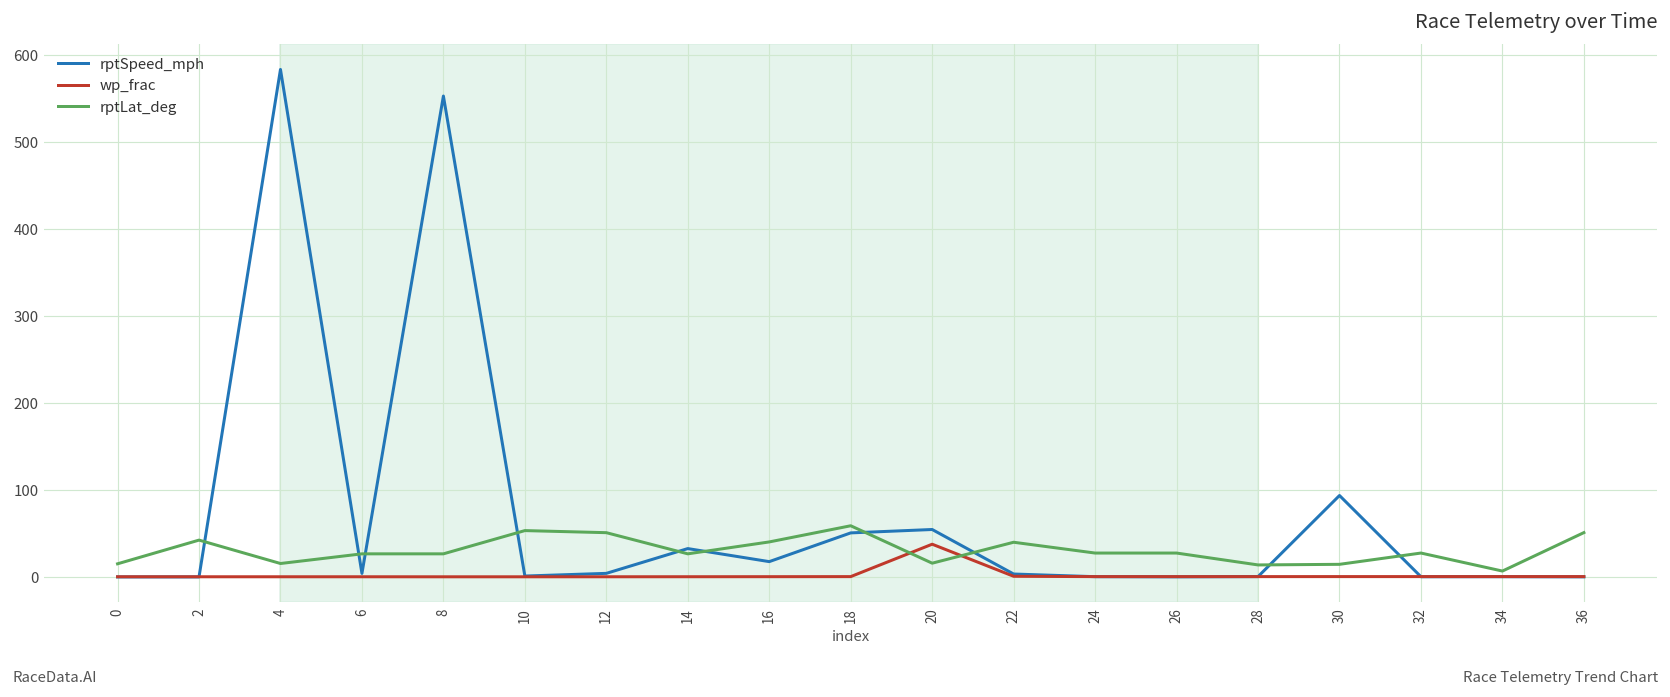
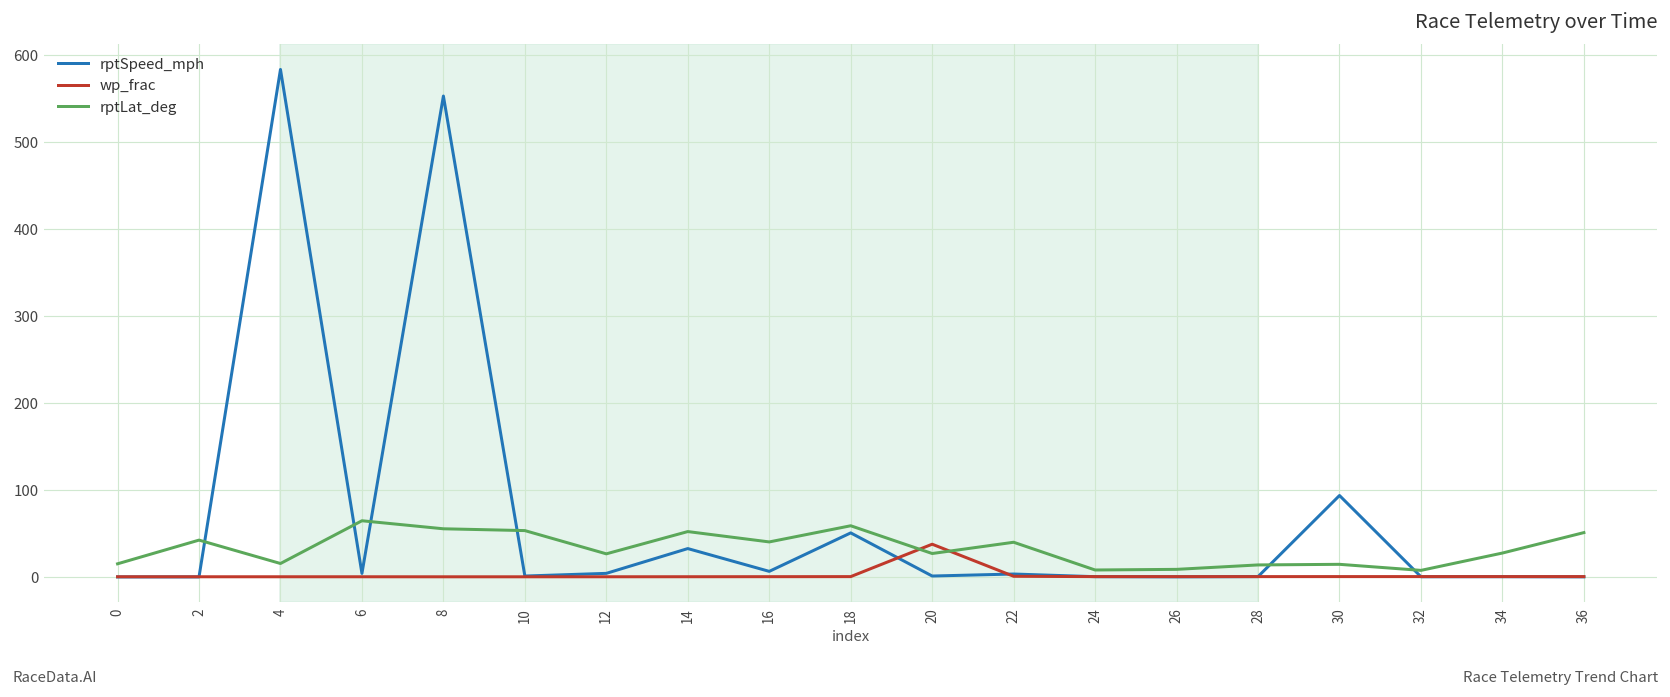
  {
    "rptSpeed_mph": {
      "4": 580,
      "6": 0,
      "8": 550,
      "12": 0,
      "14": 30,
-     "16": 20,
+     "16": 10,
      "18": 50,
-     "20": 50,
+     "20": 0,
      "30": 90
    },
    "wp_frac": {
      "4": 0,
      "6": 0,
      "8": 0,
      "12": 0,
      "14": 0,
      "16": 0,
      "18": 0,
      "20": 40,
      "30": 0
    },
    "rptLat_deg": {
      "0": 20,
      "2": 40,
      "4": 20,
-     "6": 30,
-     "8": 30,
+     "6": 60,
+     "8": 60,
      "10": 50,
-     "12": 50,
-     "14": 30,
+     "12": 30,
+     "14": 50,
      "16": 40,
      "18": 60,
-     "20": 20,
+     "20": 30,
      "22": 40,
-     "24": 30,
-     "26": 30,
+     "24": 10,
+     "26": 10,
      "28": 10,
      "30": 10,
-     "32": 30,
-     "34": 10,
+     "32": 10,
+     "34": 30,
      "36": 50
    }
  }
